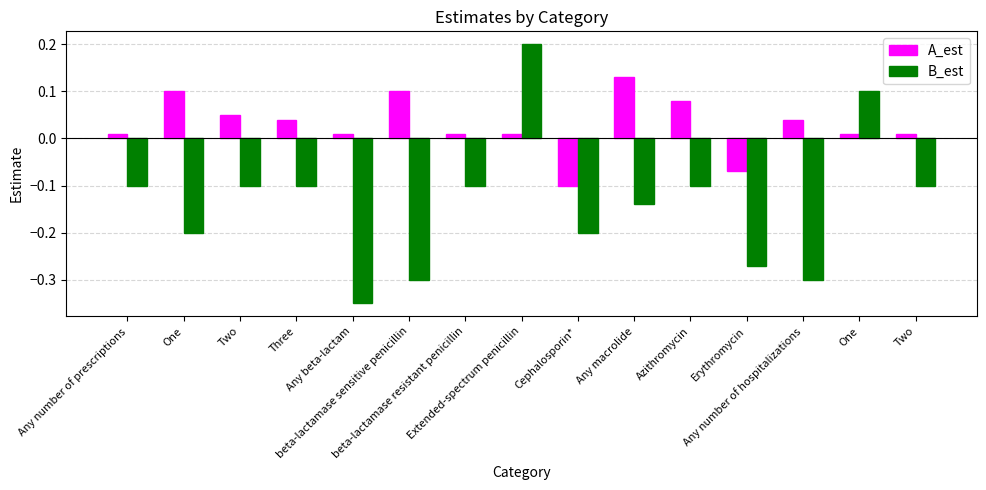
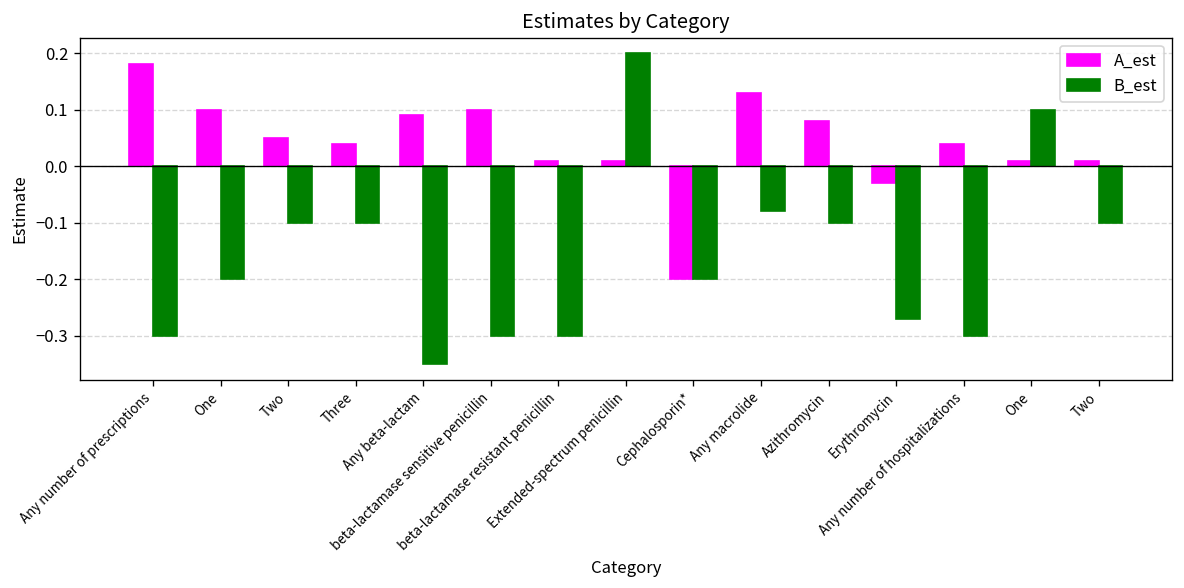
  {
    "A_est": {
-     "Any number of prescriptions": 0.01,
+     "Any number of prescriptions": 0.18,
      "Three": 0.04,
-     "Any beta-lactam": 0.01,
+     "Any beta-lactam": 0.09,
      "beta-lactamase sensitive penicillin": 0.10,
      "beta-lactamase resistant penicillin": 0.01,
      "Extended-spectrum penicillin": 0.01,
-     "Cephalosporin*": -0.1,
+     "Cephalosporin*": -0.2,
      "Any macrolide": 0.13,
      "Azithromycin": 0.08,
-     "Erythromycin": -0.07,
+     "Erythromycin": -0.03,
      "Any number of hospitalizations": 0.04
    },
    "B_est": {
-     "Any number of prescriptions": -0.1,
+     "Any number of prescriptions": -0.3,
      "Three": -0.10,
      "Any beta-lactam": -0.35,
      "beta-lactamase sensitive penicillin": -0.30,
-     "beta-lactamase resistant penicillin": -0.1,
+     "beta-lactamase resistant penicillin": -0.3,
      "Extended-spectrum penicillin": 0.20,
      "Cephalosporin*": -0.20,
-     "Any macrolide": -0.14,
+     "Any macrolide": -0.08,
      "Azithromycin": -0.10,
      "Erythromycin": -0.27,
      "Any number of hospitalizations": -0.30
    }
  }
